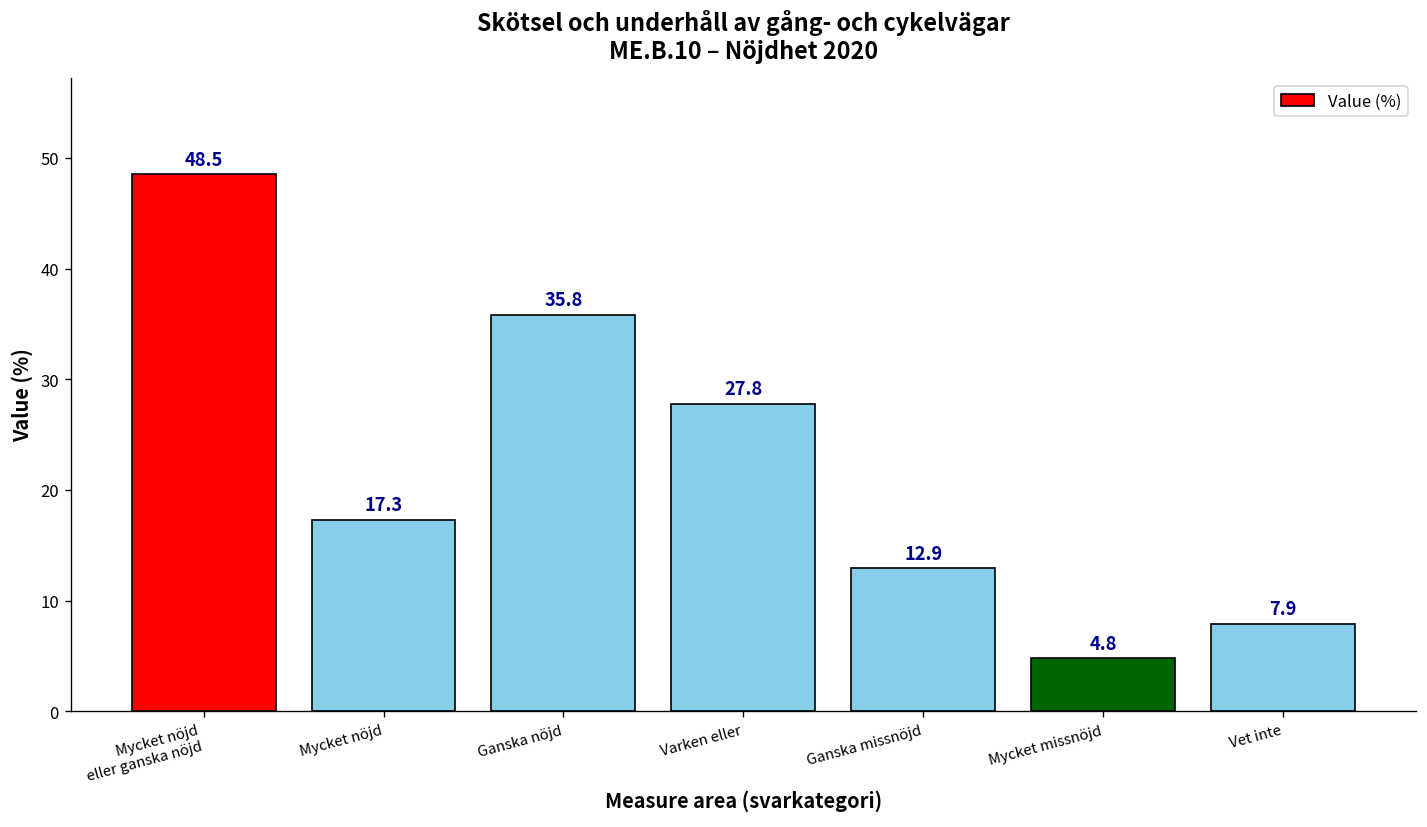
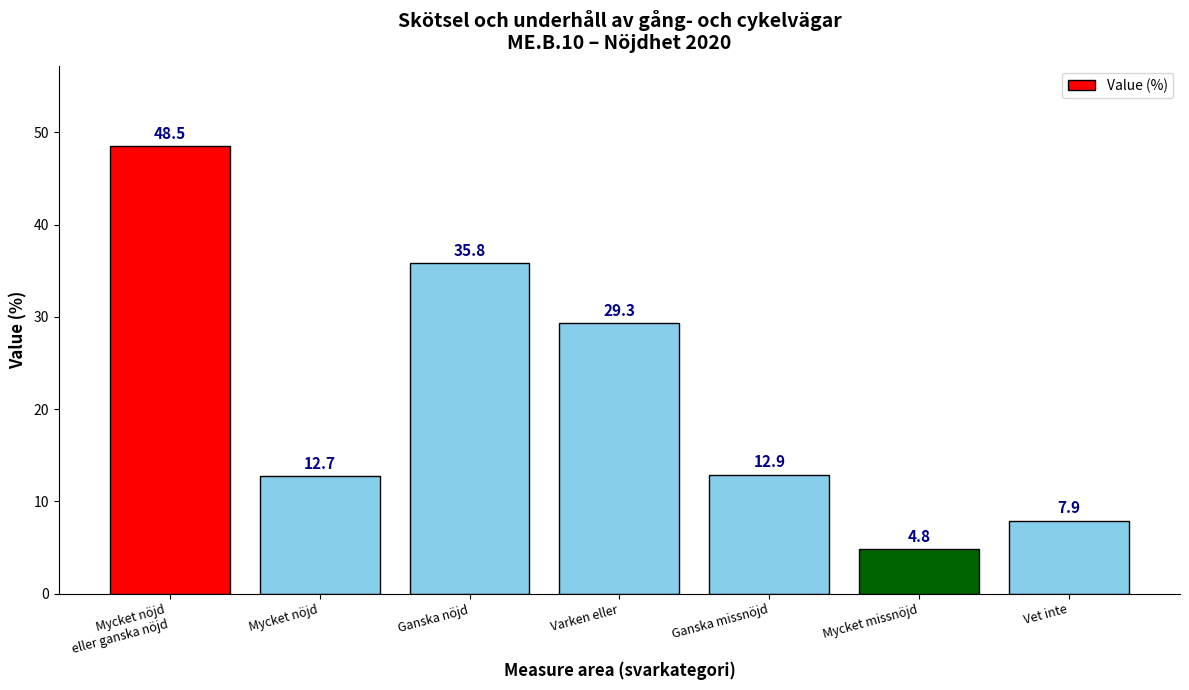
  {
    "Mycket nöjd eller ganska nöjd": 48.5,
-   "Mycket nöjd": 17.3,
+   "Mycket nöjd": 12.7,
    "Ganska nöjd": 35.8,
-   "Varken eller": 27.8,
+   "Varken eller": 29.3,
    "Ganska missnöjd": 12.9,
    "Mycket missnöjd": 4.8,
    "Vet inte": 7.9
  }
